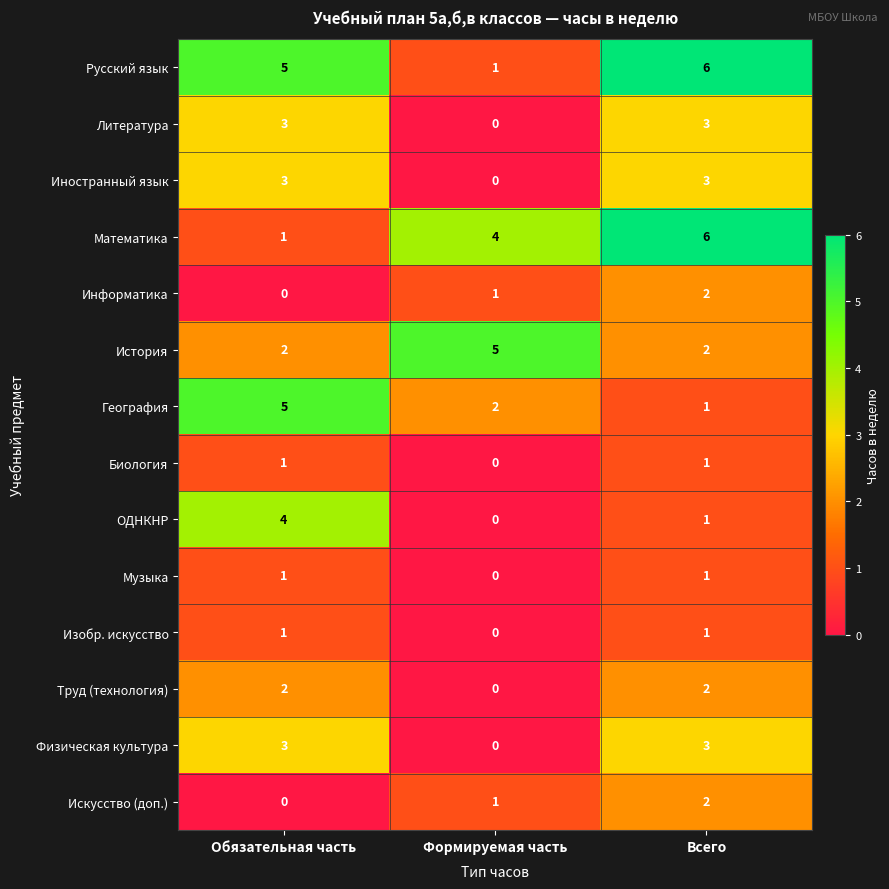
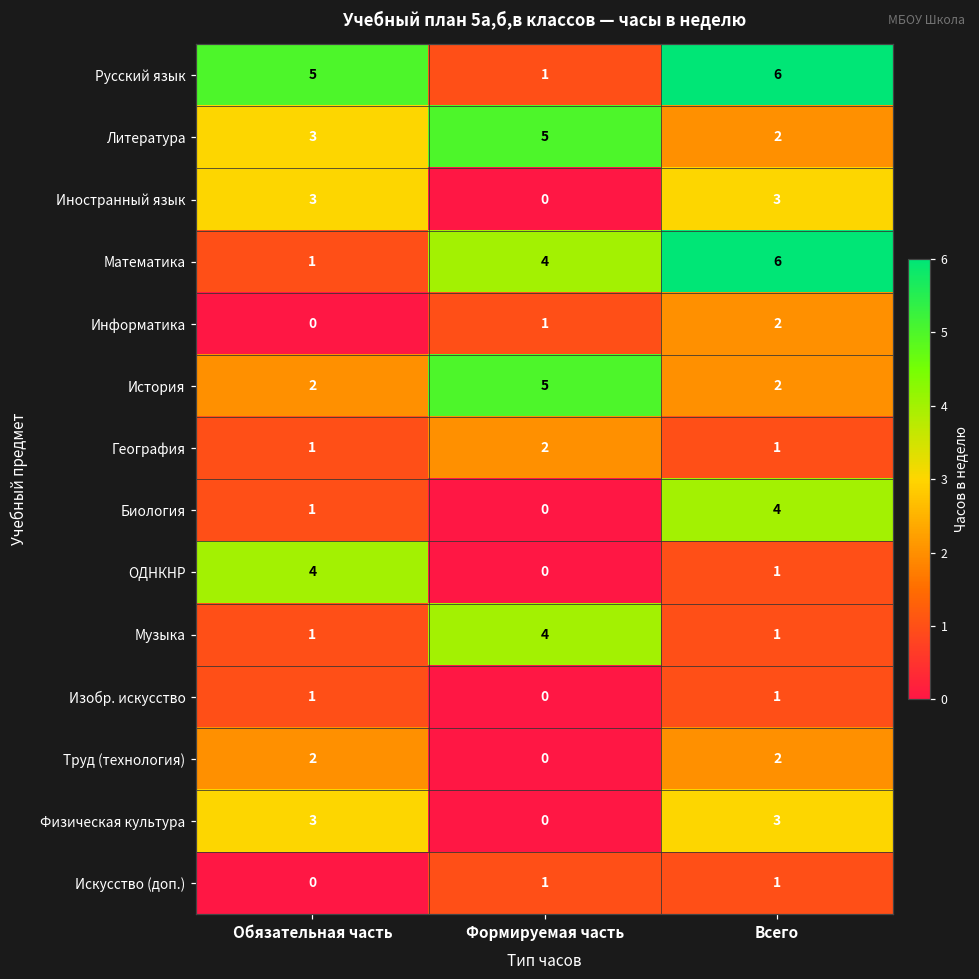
  {
    "Русский язык": {
      "Обязательная часть": 5,
      "Формируемая часть": 1,
      "Всего": 6
    },
    "Литература": {
      "Обязательная часть": 3,
-     "Формируемая часть": 0,
-     "Всего": 3
+     "Формируемая часть": 5,
+     "Всего": 2
    },
    "Иностранный язык": {
      "Обязательная часть": 3,
      "Формируемая часть": 0,
      "Всего": 3
    },
    "Математика": {
      "Обязательная часть": 1,
      "Формируемая часть": 4,
      "Всего": 6
    },
    "Информатика": {
      "Обязательная часть": 0,
      "Формируемая часть": 1,
      "Всего": 2
    },
    "История": {
      "Обязательная часть": 2,
      "Формируемая часть": 5,
      "Всего": 2
    },
    "География": {
-     "Обязательная часть": 5,
+     "Обязательная часть": 1,
      "Формируемая часть": 2,
      "Всего": 1
    },
    "Биология": {
      "Обязательная часть": 1,
      "Формируемая часть": 0,
-     "Всего": 1
+     "Всего": 4
    },
    "ОДНКНР": {
      "Обязательная часть": 4,
      "Формируемая часть": 0,
      "Всего": 1
    },
    "Музыка": {
      "Обязательная часть": 1,
-     "Формируемая часть": 0,
+     "Формируемая часть": 4,
      "Всего": 1
    },
    "Изобр. искусство": {
      "Обязательная часть": 1,
      "Формируемая часть": 0,
      "Всего": 1
    },
    "Труд (технология)": {
      "Обязательная часть": 2,
      "Формируемая часть": 0,
      "Всего": 2
    },
    "Физическая культура": {
      "Обязательная часть": 3,
      "Формируемая часть": 0,
      "Всего": 3
    },
    "Искусство (доп.)": {
      "Обязательная часть": 0,
      "Формируемая часть": 1,
-     "Всего": 2
+     "Всего": 1
    }
  }
